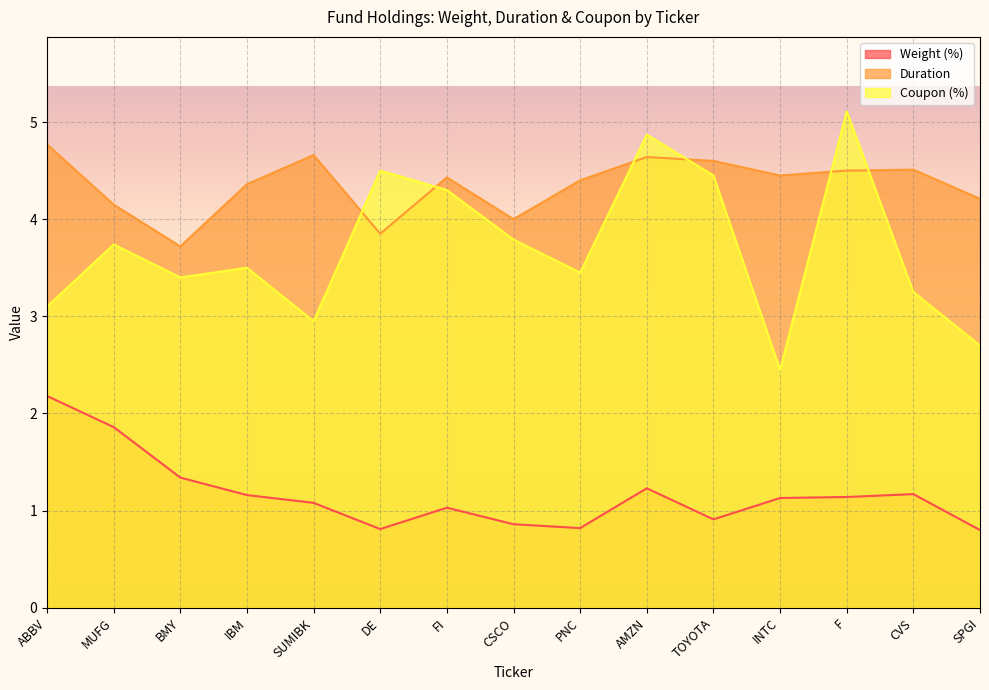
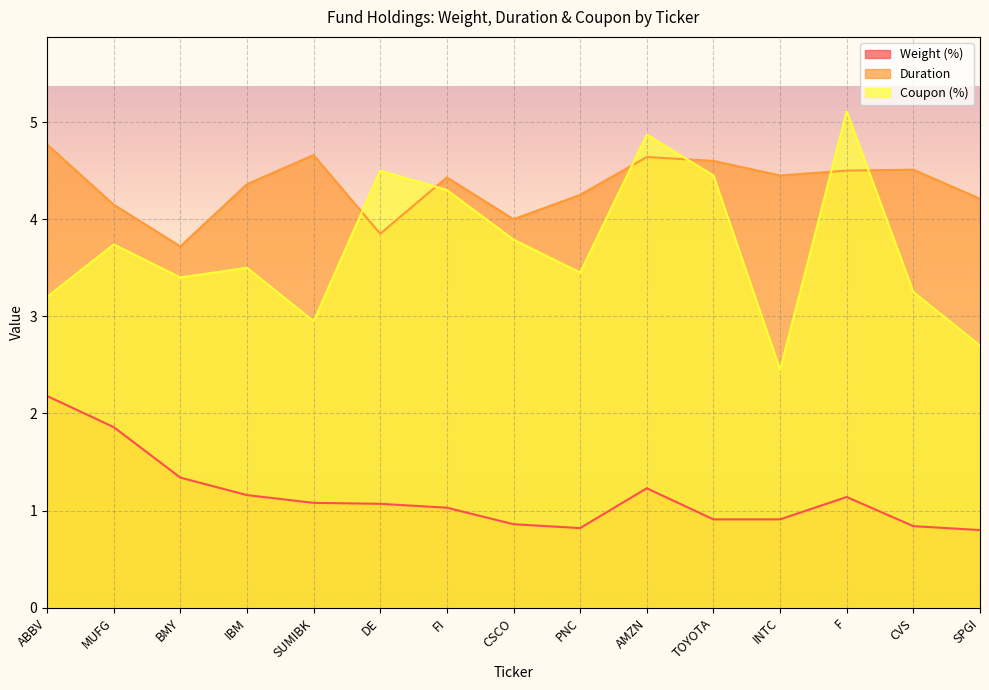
  {
    "Weight (%)": {
      "ABBV": 2.2,
      "MUFG": 1.9,
      "BMY": 1.3,
      "IBM": 1.2,
      "SUMIBK": 1.1,
-     "DE": 0.8,
+     "DE": 1.1,
      "FI": 1.0,
      "CSCO": 0.9,
      "PNC": 0.8,
      "AMZN": 1.2,
      "TOYOTA": 0.9,
-     "INTC": 1.1,
+     "INTC": 0.9,
      "F": 1.1,
-     "CVS": 1.2,
+     "CVS": 0.8,
      "SPGI": 0.8
    },
    "Duration": {
      "ABBV": 4.8,
      "MUFG": 4.2,
      "BMY": 3.7,
      "IBM": 4.4,
      "SUMIBK": 4.7,
      "DE": 3.9,
      "FI": 4.4,
      "CSCO": 4.0,
-     "PNC": 4.4,
+     "PNC": 4.3,
      "AMZN": 4.6,
      "TOYOTA": 4.6,
      "INTC": 4.5,
      "F": 4.5,
      "CVS": 4.5,
      "SPGI": 4.2
    },
    "Coupon (%)": {
-     "ABBV": 3.1,
+     "ABBV": 3.2,
      "MUFG": 3.7,
      "BMY": 3.4,
      "IBM": 3.5,
      "SUMIBK": 3.0,
      "DE": 4.5,
      "FI": 4.3,
      "CSCO": 3.8,
      "PNC": 3.5,
      "AMZN": 4.9,
      "TOYOTA": 4.5,
      "INTC": 2.5,
      "F": 5.1,
      "CVS": 3.3,
      "SPGI": 2.7
    }
  }
